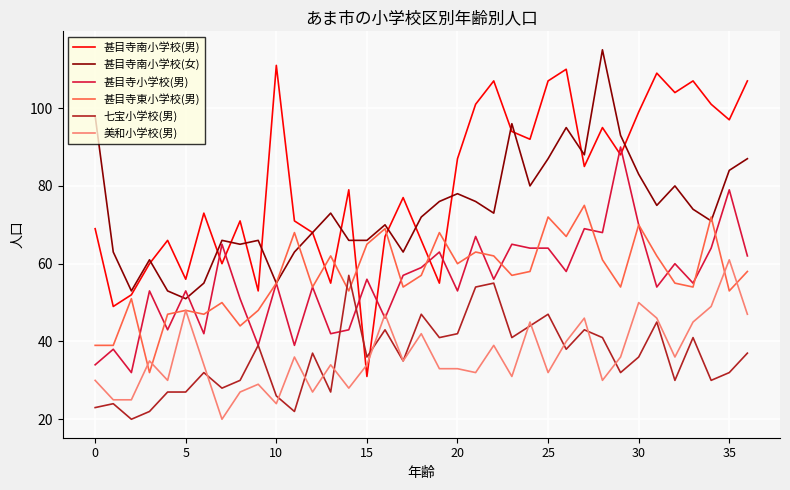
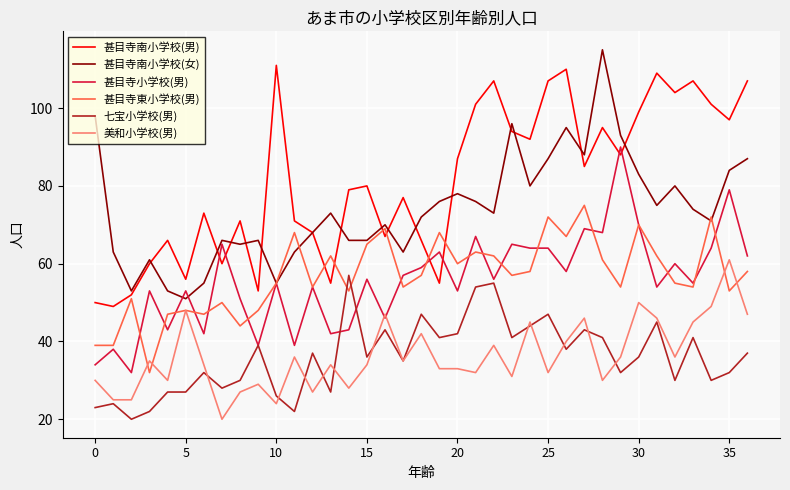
  {
    "甚目寺南小学校(男)": {
-     "0": 69,
+     "0": 50,
      "5": 56,
      "10": 111,
-     "15": 31,
+     "15": 80,
      "20": 87,
      "25": 107,
      "30": 99,
      "35": 97
    },
    "甚目寺南小学校(女)": {
      "5": 51,
      "15": 66,
      "20": 78,
      "25": 87,
      "30": 83,
      "35": 84
    }
  }
